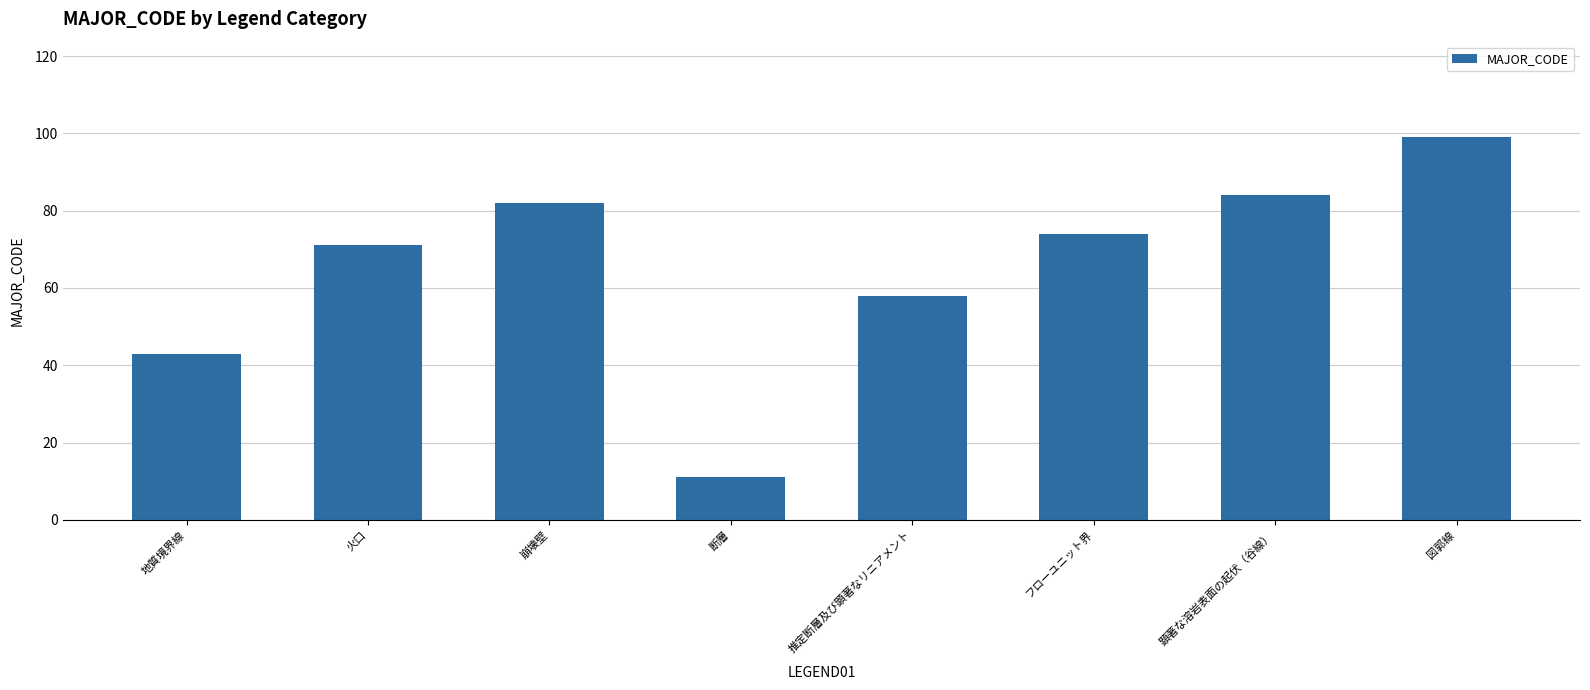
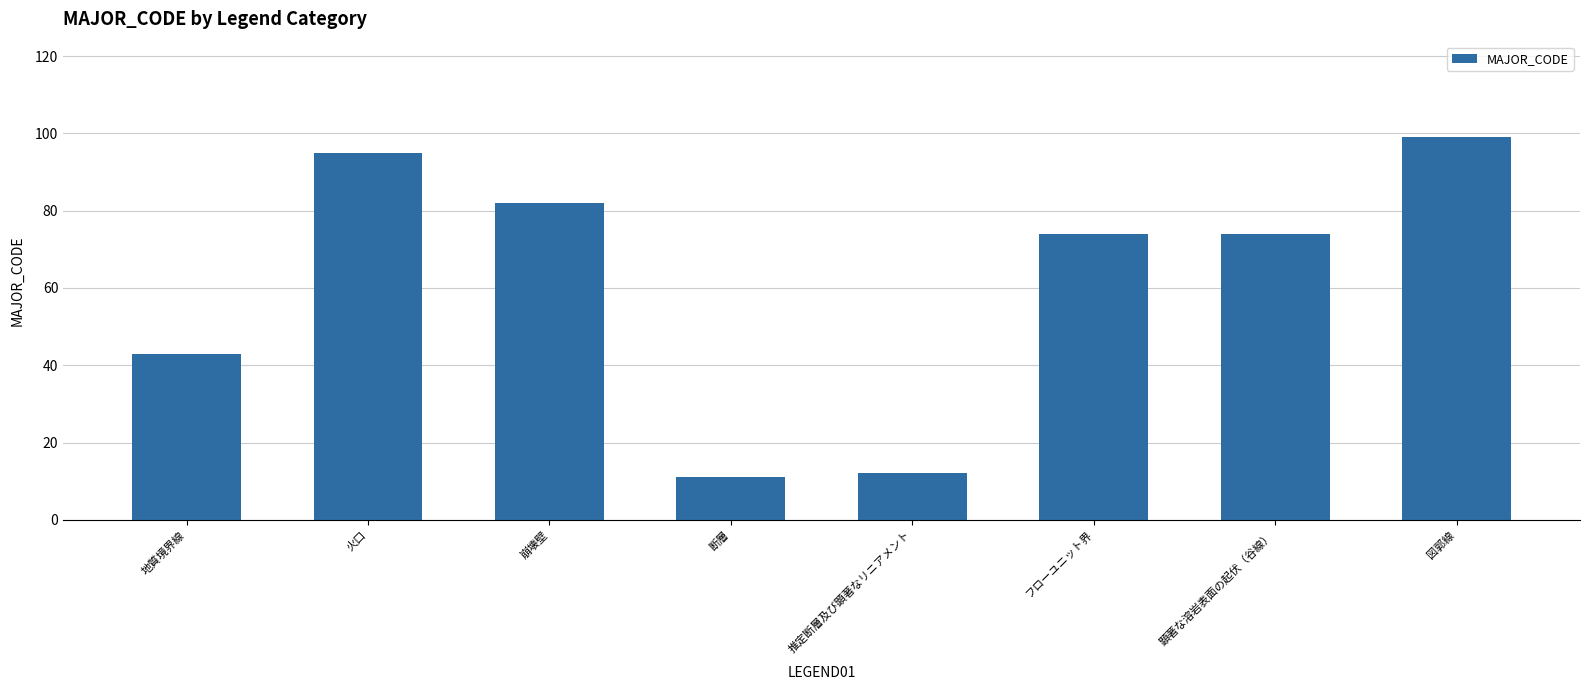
  {
    "地質境界線": 43,
-   "火口": 71,
+   "火口": 95,
    "崩壊壁": 82,
    "断層": 11,
-   "推定断層及び顕著なリニアメント": 58,
+   "推定断層及び顕著なリニアメント": 12,
    "フローユニット界": 74,
-   "顕著な溶岩表面の起伏（谷線）": 84,
+   "顕著な溶岩表面の起伏（谷線）": 74,
    "図郭線": 99
  }
